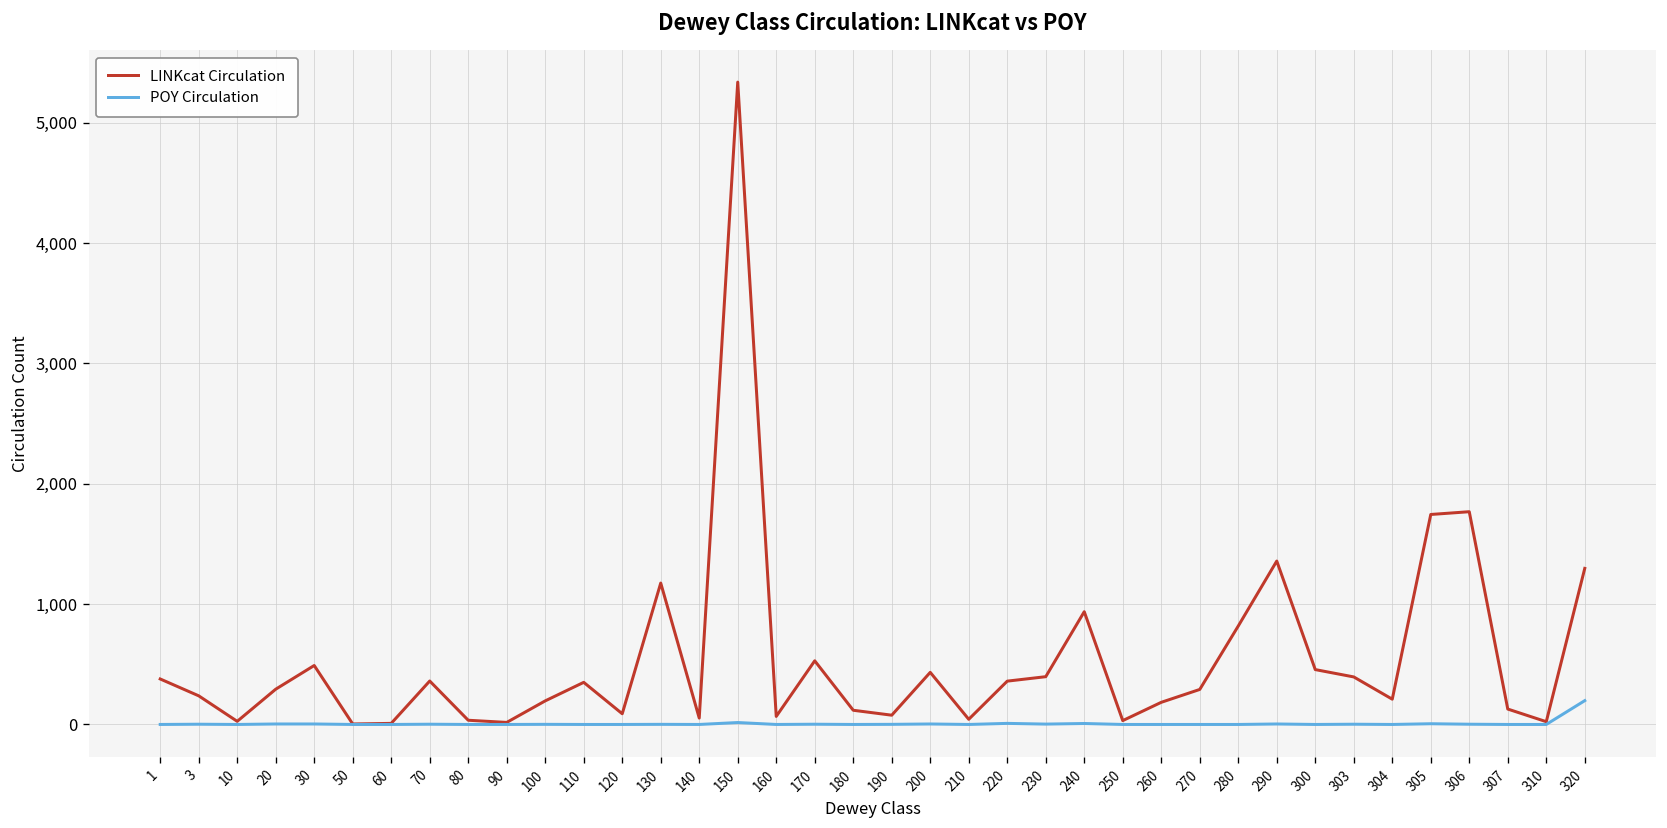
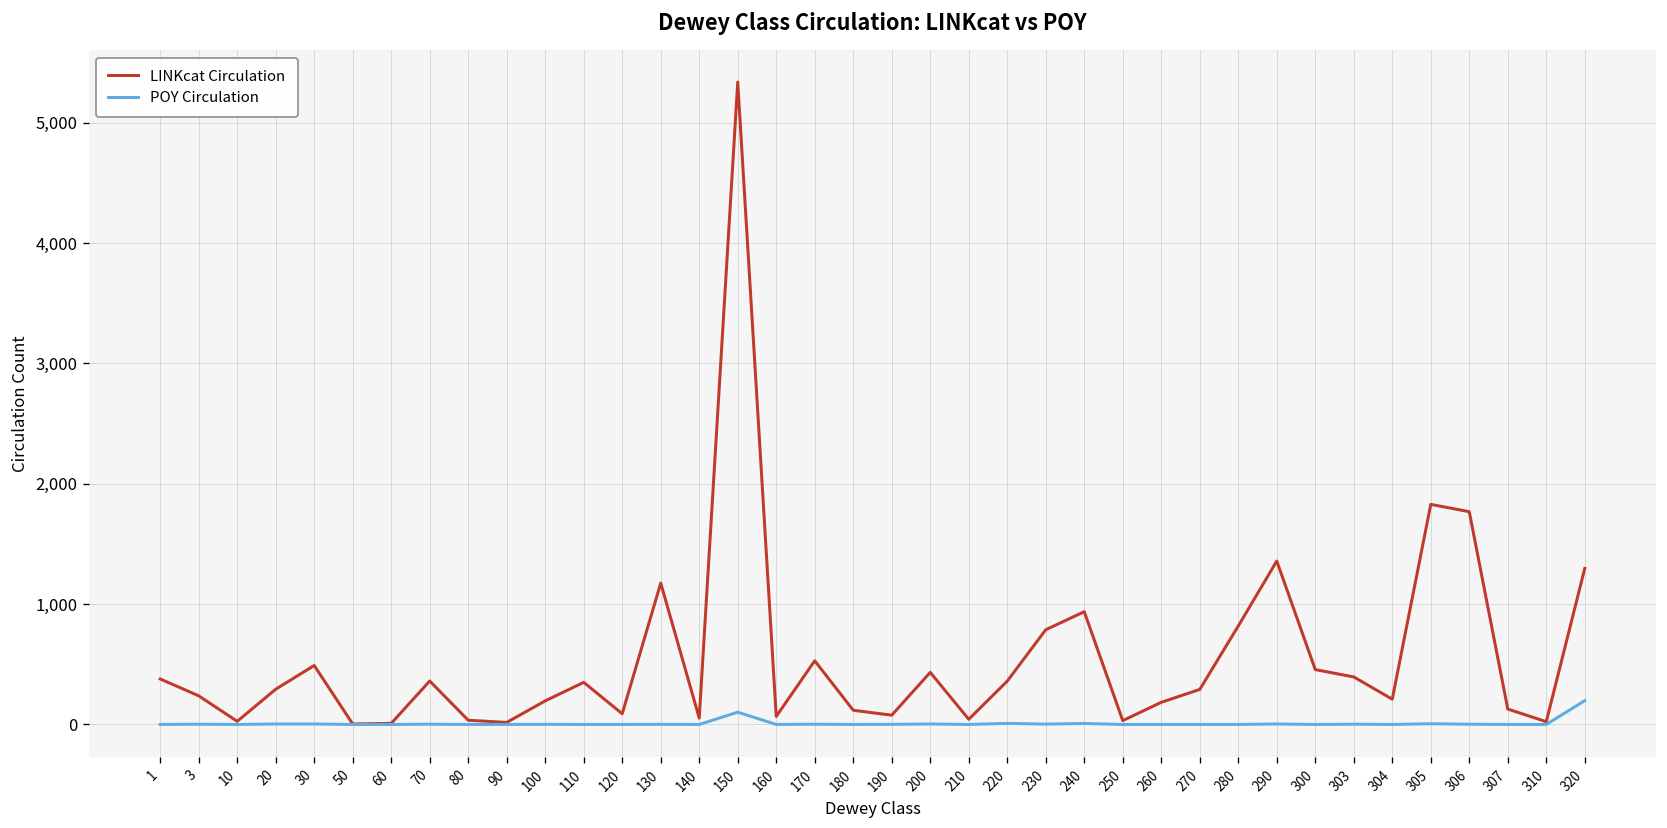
  {
    "LINKcat Circulation": {
      "1": "380",
      "3": "240",
      "10": "30",
      "20": "290",
      "30": "490",
      "70": "360",
      "80": "40",
      "100": "200",
      "110": "350",
      "120": "90",
      "130": "1,180",
      "140": "50",
      "150": "5,340",
      "160": "70",
      "170": "530",
      "180": "120",
      "190": "80",
      "200": "430",
      "210": "40",
      "220": "360",
-     "230": "400",
+     "230": "790",
      "240": "940",
      "250": "30",
      "260": "180",
      "270": "290",
      "280": "820",
      "290": "1,360",
      "300": "460",
      "303": "400",
      "304": "210",
-     "305": "1,750",
+     "305": "1,830",
      "306": "1,770",
      "307": "130",
      "320": "1,300"
    },
    "POY Circulation": {
      "1": "0",
      "3": "0",
      "10": "0",
      "20": "0",
      "30": "0",
      "70": "0",
      "80": "0",
      "100": "0",
      "110": "0",
      "120": "0",
      "130": "0",
      "140": "0",
-     "150": "20",
+     "150": "100",
      "160": "0",
      "170": "0",
      "180": "0",
      "190": "0",
      "200": "0",
      "210": "0",
      "220": "10",
      "230": "0",
      "240": "10",
      "250": "0",
      "260": "0",
      "270": "0",
      "280": "0",
      "290": "0",
      "300": "0",
      "303": "0",
      "304": "0",
      "305": "10",
      "306": "0",
      "307": "0",
      "320": "200"
    }
  }
